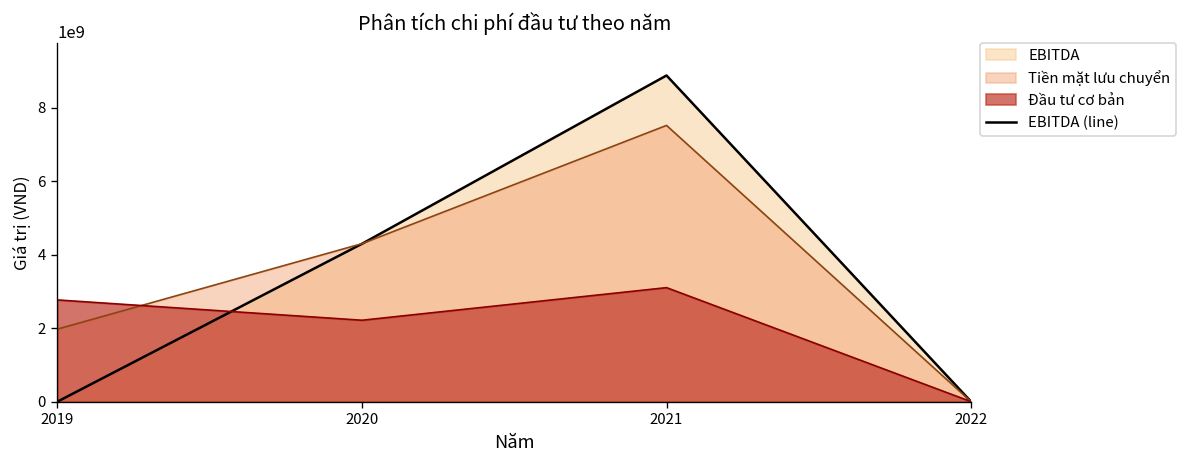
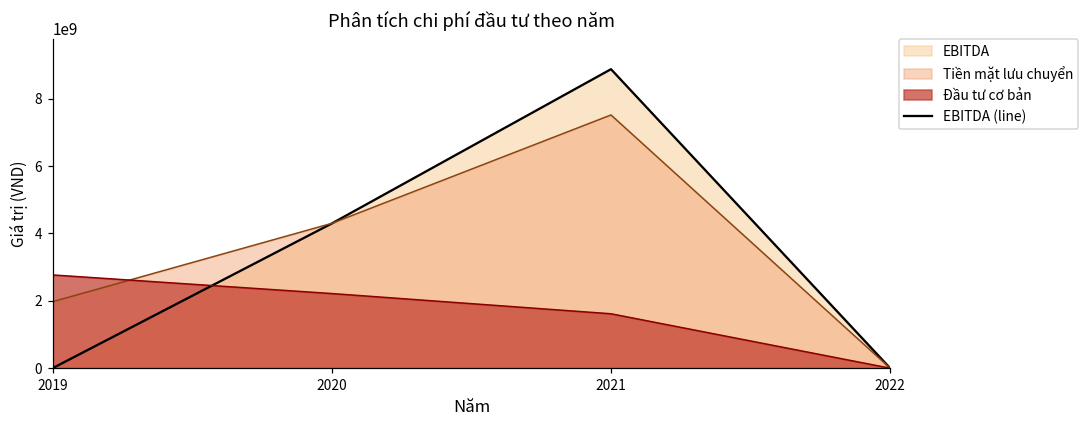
  {
    "Đầu tư cơ bản": {
      "2019": 2800000000,
      "2020": 2200000000,
-     "2021": 3100000000
+     "2021": 1600000000
    }
  }
